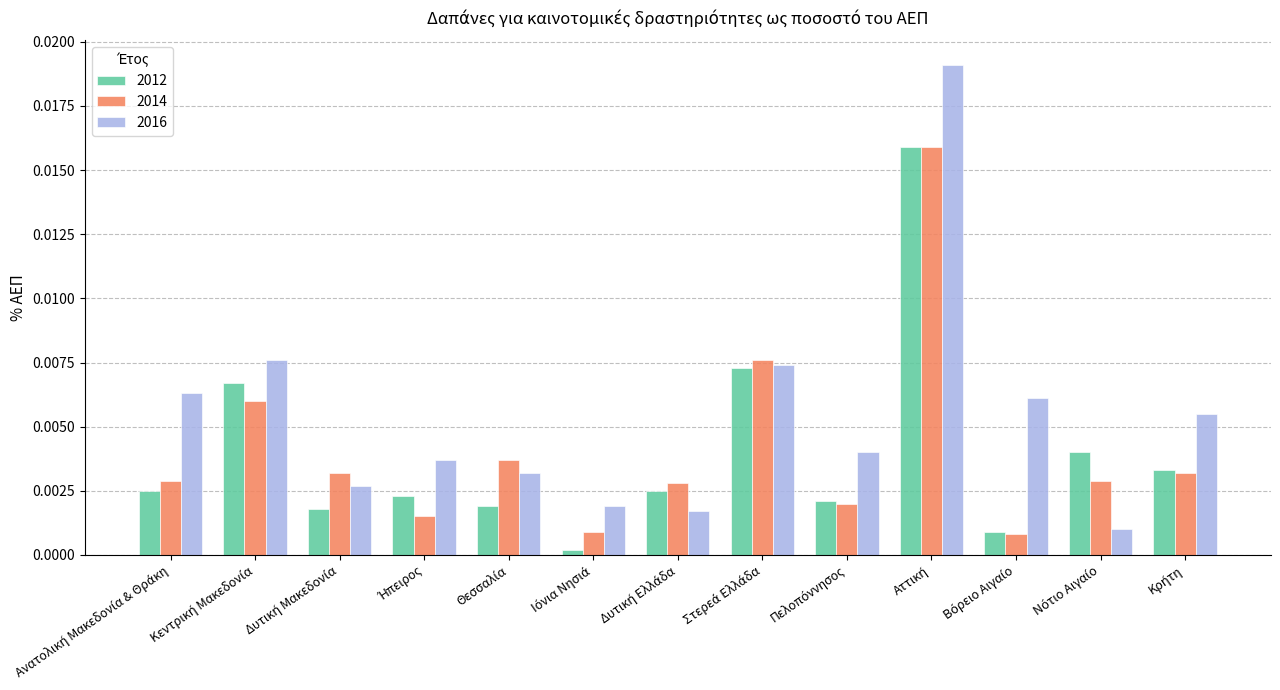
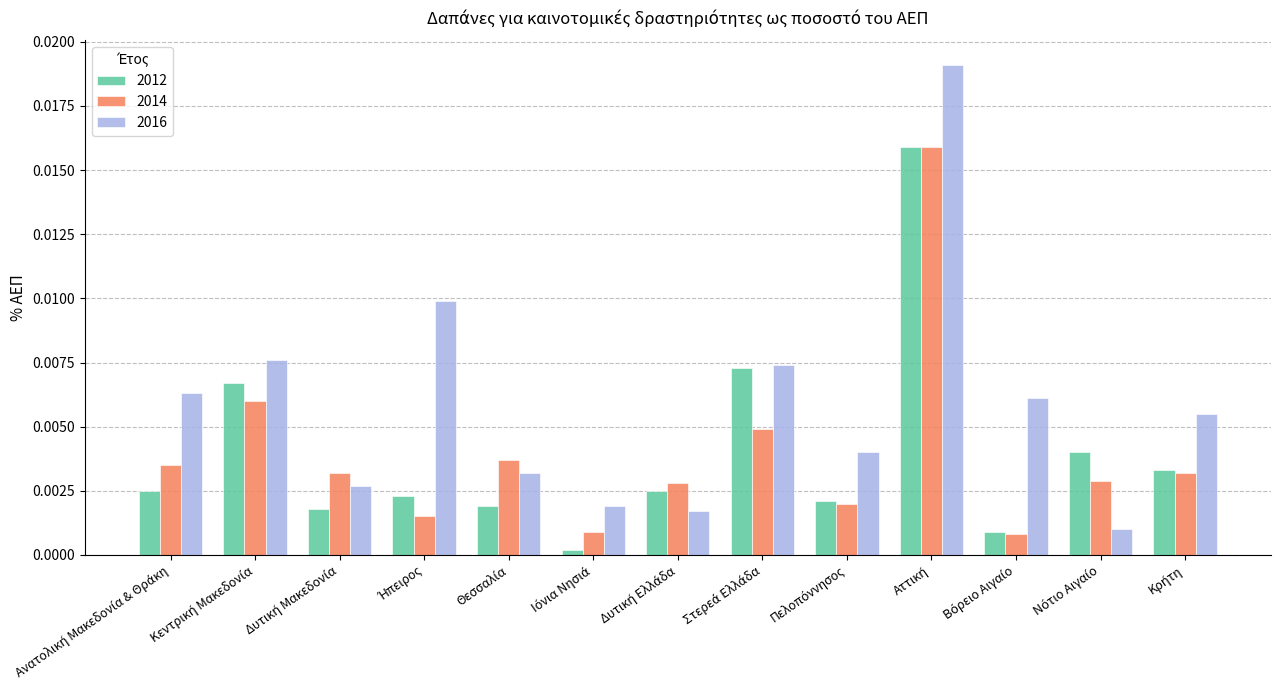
  {
    "2012": {
      "Ανατολική Μακεδονία & Θράκη": 0.0025,
      "Κεντρική Μακεδονία": 0.0067,
      "Δυτική Μακεδονία": 0.0018,
      "Ήπειρος": 0.0023,
      "Θεσσαλία": 0.0019,
      "Ιόνια Νησιά": 0.0002,
      "Δυτική Ελλάδα": 0.0025,
      "Στερεά Ελλάδα": 0.0073,
      "Πελοπόννησος": 0.0021,
      "Αττική": 0.0159,
      "Βόρειο Αιγαίο": 0.0009,
      "Νότιο Αιγαίο": 0.0040,
      "Κρήτη": 0.0033
    },
    "2014": {
-     "Ανατολική Μακεδονία & Θράκη": 0.0029,
+     "Ανατολική Μακεδονία & Θράκη": 0.0035,
      "Κεντρική Μακεδονία": 0.0060,
      "Δυτική Μακεδονία": 0.0032,
      "Ήπειρος": 0.0015,
      "Θεσσαλία": 0.0037,
      "Ιόνια Νησιά": 0.0009,
      "Δυτική Ελλάδα": 0.0028,
-     "Στερεά Ελλάδα": 0.0076,
+     "Στερεά Ελλάδα": 0.0049,
      "Πελοπόννησος": 0.0020,
      "Αττική": 0.0159,
      "Βόρειο Αιγαίο": 0.0008,
      "Νότιο Αιγαίο": 0.0029,
      "Κρήτη": 0.0032
    },
    "2016": {
      "Ανατολική Μακεδονία & Θράκη": 0.0063,
      "Κεντρική Μακεδονία": 0.0076,
      "Δυτική Μακεδονία": 0.0027,
-     "Ήπειρος": 0.0037,
+     "Ήπειρος": 0.0099,
      "Θεσσαλία": 0.0032,
      "Ιόνια Νησιά": 0.0019,
      "Δυτική Ελλάδα": 0.0017,
      "Στερεά Ελλάδα": 0.0074,
      "Πελοπόννησος": 0.0040,
      "Αττική": 0.0191,
      "Βόρειο Αιγαίο": 0.0061,
      "Νότιο Αιγαίο": 0.0010,
      "Κρήτη": 0.0055
    }
  }
